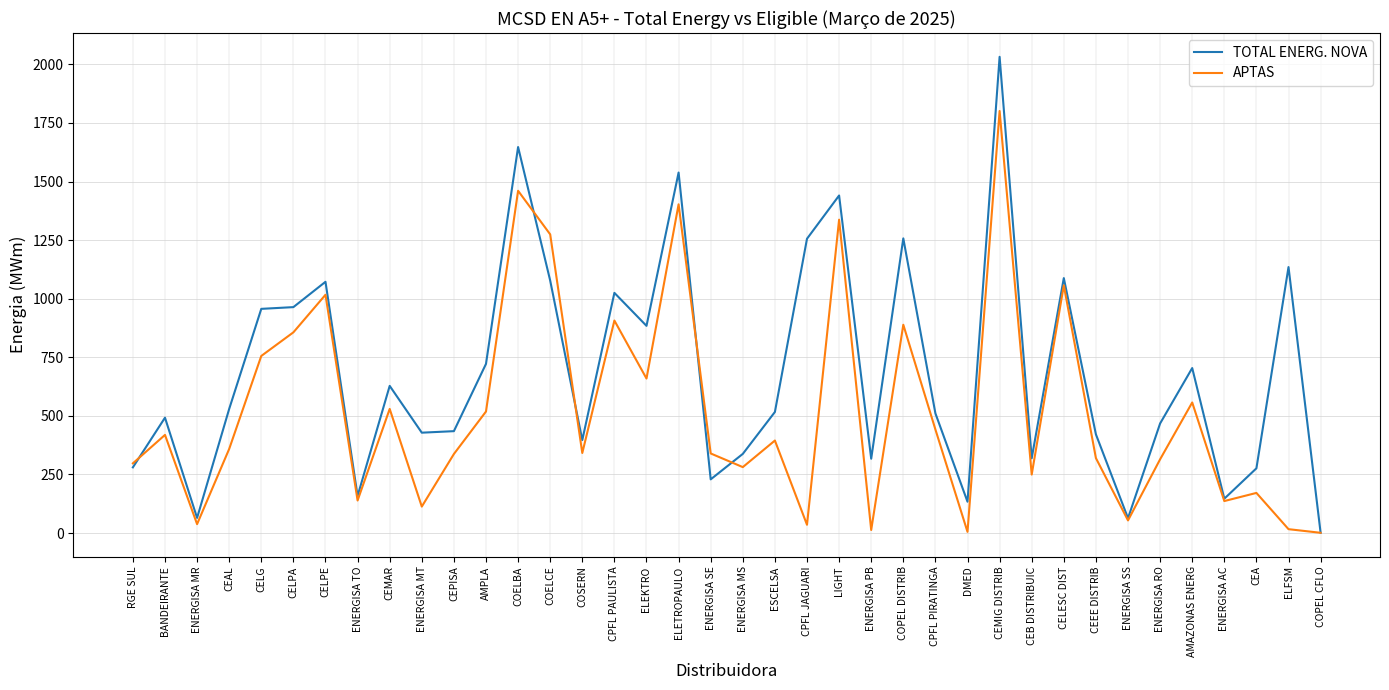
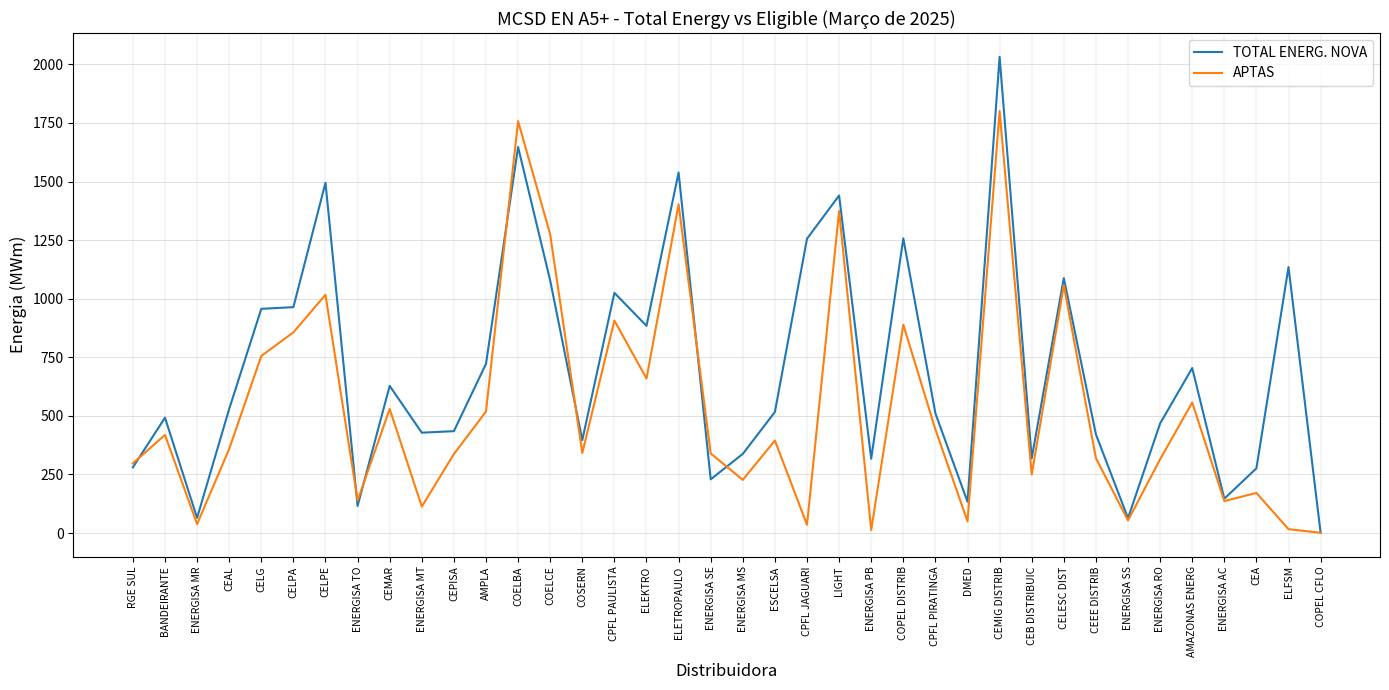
  {
    "TOTAL ENERG. NOVA": {
      "RGE SUL": 280,
      "BANDEIRANTE": 490,
      "ENERGISA MR": 60,
      "CEAL": 530,
      "CELG": 960,
      "CELPA": 960,
-     "CELPE": 1070,
-     "ENERGISA TO": 160,
+     "CELPE": 1490,
+     "ENERGISA TO": 120,
      "CEMAR": 630,
      "ENERGISA MT": 430,
      "CEPISA": 430,
      "AMPLA": 720,
      "COELBA": 1650,
      "COELCE": 1080,
      "COSERN": 400,
      "CPFL PAULISTA": 1030,
      "ELEKTRO": 880,
      "ELETROPAULO": 1540,
      "ENERGISA SE": 230,
      "ENERGISA MS": 340,
      "ESCELSA": 520,
      "CPFL JAGUARI": 1260,
      "LIGHT": 1440,
      "ENERGISA PB": 320,
      "COPEL DISTRIB": 1260,
      "CPFL PIRATINGA": 510,
      "DMED": 130,
      "CEMIG DISTRIB": 2030,
      "CEB DISTRIBUIC": 320,
      "CELESC DIST": 1090,
      "CEEE DISTRIB": 420,
      "ENERGISA RO": 470,
      "AMAZONAS ENERG": 700,
      "CEA": 280,
      "ELFSM": 1140
    },
    "APTAS": {
      "RGE SUL": 300,
      "BANDEIRANTE": 420,
      "ENERGISA MR": 40,
      "CEAL": 360,
      "CELG": 760,
      "CELPA": 860,
      "CELPE": 1020,
      "ENERGISA TO": 140,
      "CEMAR": 530,
      "ENERGISA MT": 110,
      "CEPISA": 340,
      "AMPLA": 520,
-     "COELBA": 1460,
+     "COELBA": 1760,
      "COELCE": 1270,
      "COSERN": 340,
      "CPFL PAULISTA": 910,
      "ELEKTRO": 660,
      "ELETROPAULO": 1400,
      "ENERGISA SE": 340,
-     "ENERGISA MS": 280,
+     "ENERGISA MS": 230,
      "ESCELSA": 390,
      "CPFL JAGUARI": 40,
-     "LIGHT": 1340,
+     "LIGHT": 1370,
      "ENERGISA PB": 10,
      "COPEL DISTRIB": 890,
      "CPFL PIRATINGA": 440,
-     "DMED": 10,
+     "DMED": 50,
      "CEMIG DISTRIB": 1800,
      "CEB DISTRIBUIC": 250,
      "CELESC DIST": 1060,
      "CEEE DISTRIB": 320,
      "ENERGISA RO": 310,
      "AMAZONAS ENERG": 560,
      "CEA": 170,
      "ELFSM": 20
    }
  }
